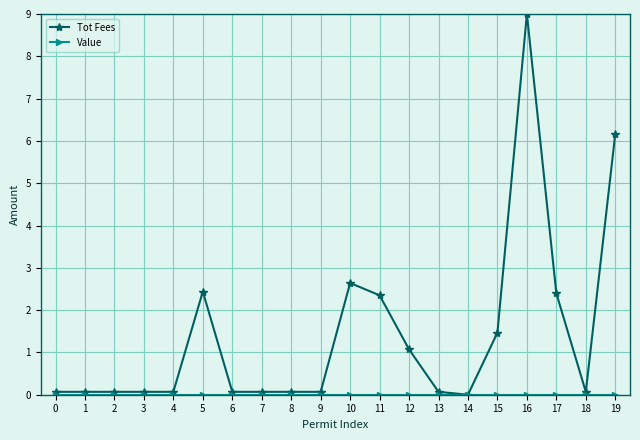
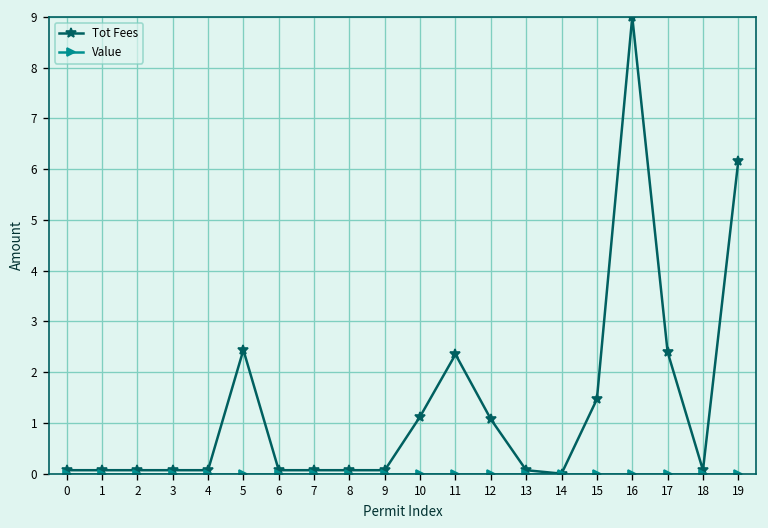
  {
    "Tot Fees": {
      "0": 0.1,
      "1": 0.1,
      "2": 0.1,
      "3": 0.1,
      "4": 0.1,
      "5": 2.4,
      "6": 0.1,
      "7": 0.1,
      "8": 0.1,
      "9": 0.1,
-     "10": 2.6,
+     "10": 1.1,
      "11": 2.4,
      "12": 1.1,
      "13": 0.1,
      "15": 1.5,
      "16": 9.0,
      "17": 2.4,
      "18": 0.1,
      "19": 6.2
    },
    "Value": {
      "0": 0.0,
      "1": 0.0,
      "2": 0.0,
      "3": 0.0,
      "4": 0.0,
      "5": 0.0,
      "6": 0.0,
      "7": 0.0,
      "8": 0.0,
      "9": 0.0,
      "10": 0.0,
      "11": 0.0,
      "12": 0.0,
      "13": 0.0,
      "15": 0.0,
      "16": 0.0,
      "17": 0.0,
      "18": 0.0,
      "19": 0.0
    }
  }
